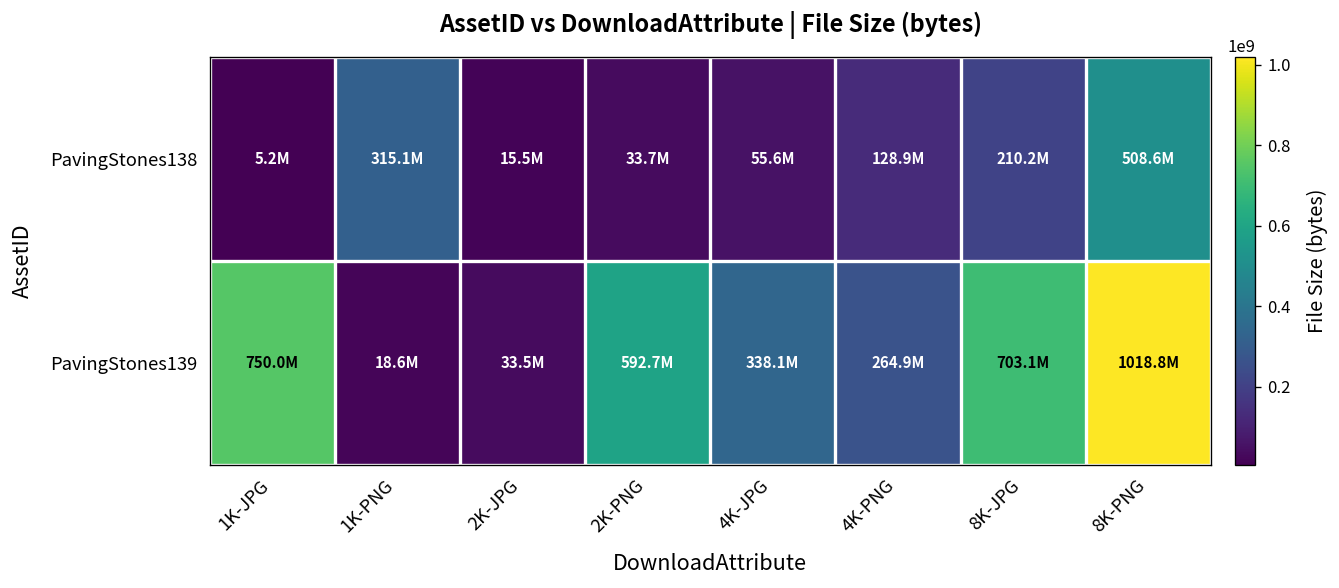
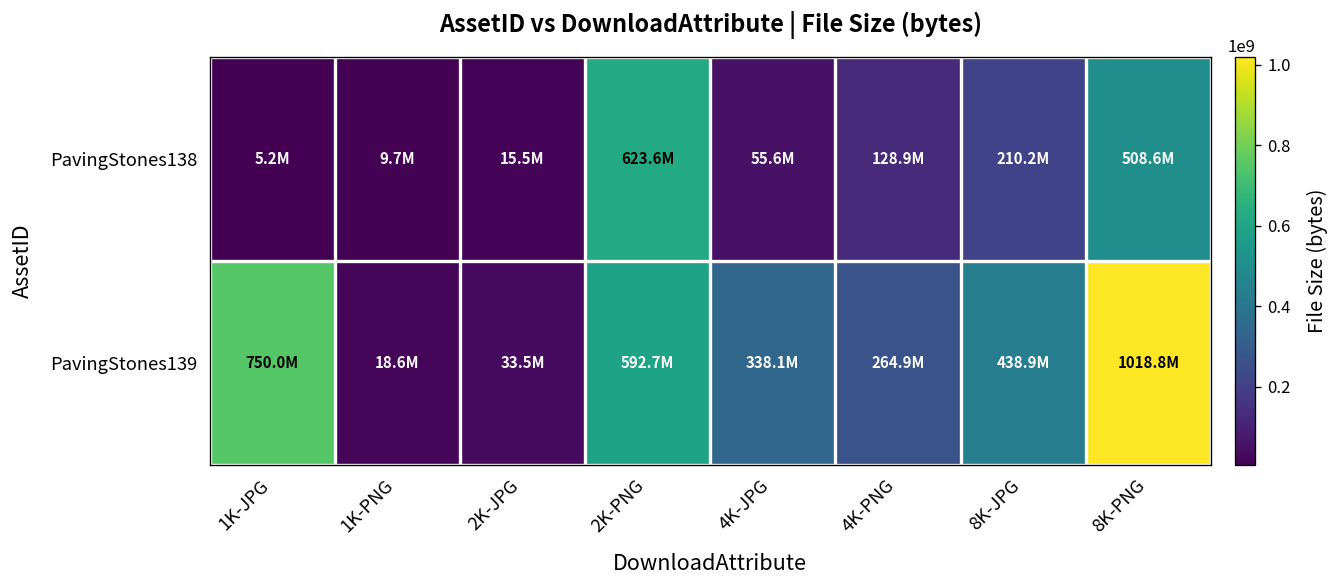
  {
    "PavingStones138": {
      "1K-JPG": "5.2M",
-     "1K-PNG": "315.1M",
+     "1K-PNG": "9.7M",
      "2K-JPG": "15.5M",
-     "2K-PNG": "33.7M",
+     "2K-PNG": "623.6M",
      "4K-JPG": "55.6M",
      "4K-PNG": "128.9M",
      "8K-JPG": "210.2M",
      "8K-PNG": "508.6M"
    },
    "PavingStones139": {
      "1K-JPG": "750.0M",
      "1K-PNG": "18.6M",
      "2K-JPG": "33.5M",
      "2K-PNG": "592.7M",
      "4K-JPG": "338.1M",
      "4K-PNG": "264.9M",
-     "8K-JPG": "703.1M",
+     "8K-JPG": "438.9M",
      "8K-PNG": "1018.8M"
    }
  }
